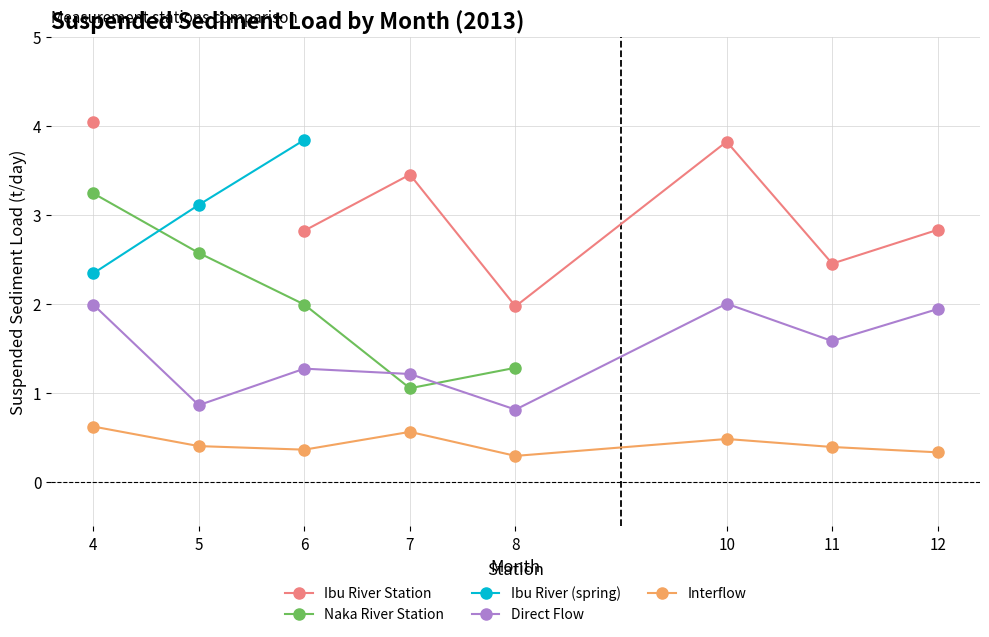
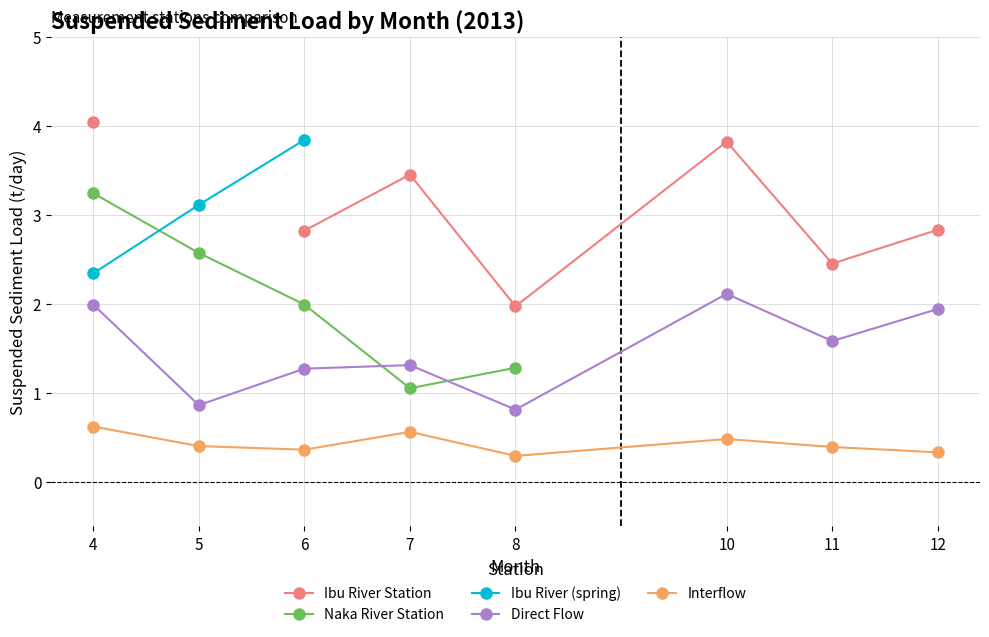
  {
    "Naka River Station": {
      "4": 3.2,
      "5": 2.6,
      "6": 2.0,
      "7": 1.1,
      "8": 1.3
    },
    "Ibu River (spring)": {
      "4": 2.3,
      "5": 3.1,
      "6": 3.8
    },
    "Direct Flow": {
      "4": 2.0,
      "5": 0.9,
      "6": 1.3,
-     "7": 1.2,
+     "7": 1.3,
      "8": 0.8,
-     "10": 2.0,
+     "10": 2.1,
      "11": 1.6,
      "12": 1.9
    }
  }
